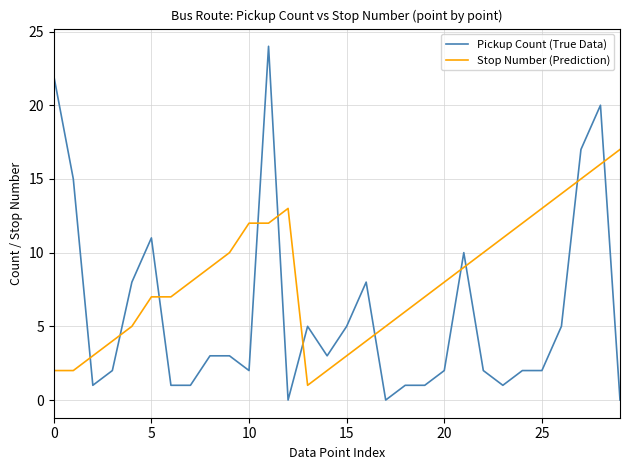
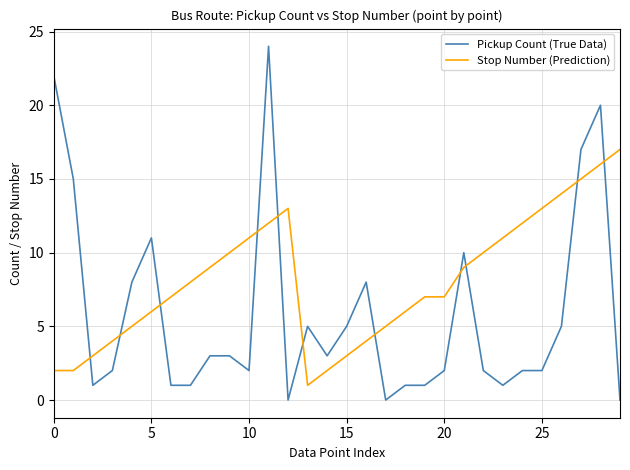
  {
    "Pickup Count (True Data)": {
      "0": 22,
      "5": 11,
      "10": 2,
      "15": 5,
      "20": 2,
      "25": 2
    },
    "Stop Number (Prediction)": {
      "0": 2,
-     "5": 7,
-     "10": 12,
+     "5": 6,
+     "10": 11,
      "15": 3,
-     "20": 8,
+     "20": 7,
      "25": 13
    }
  }
